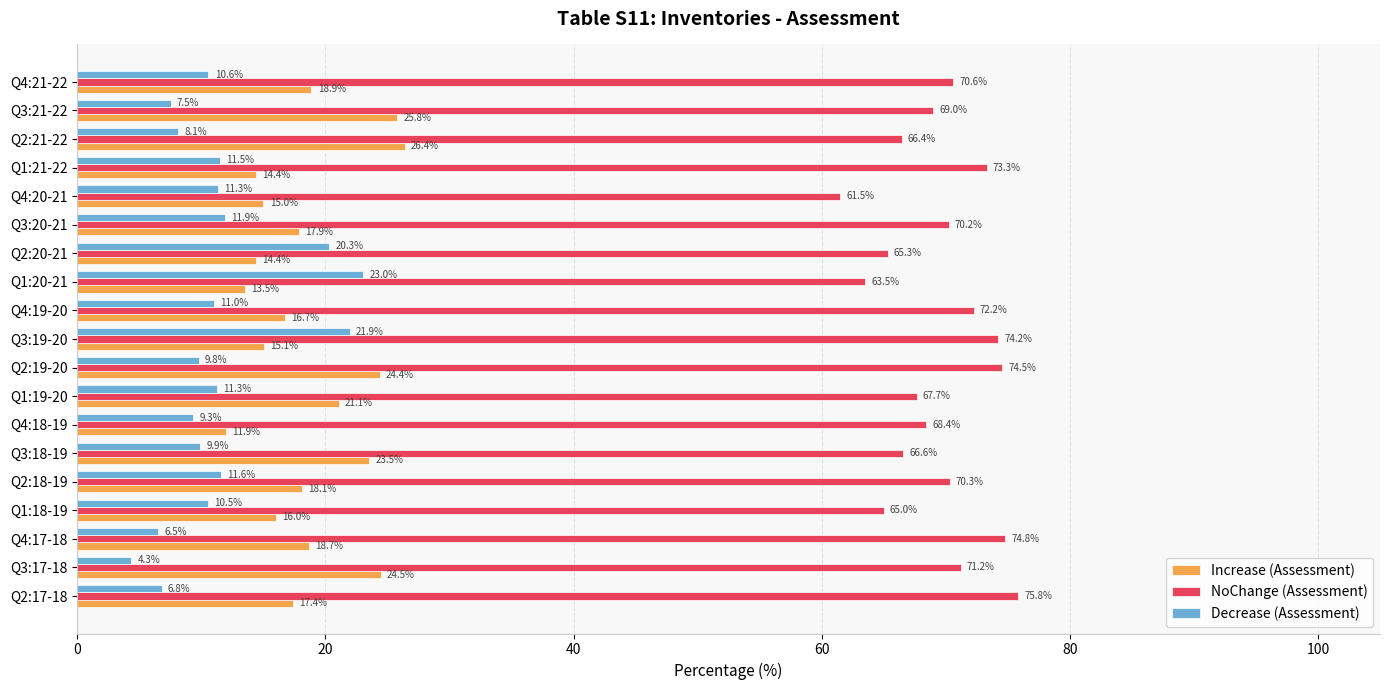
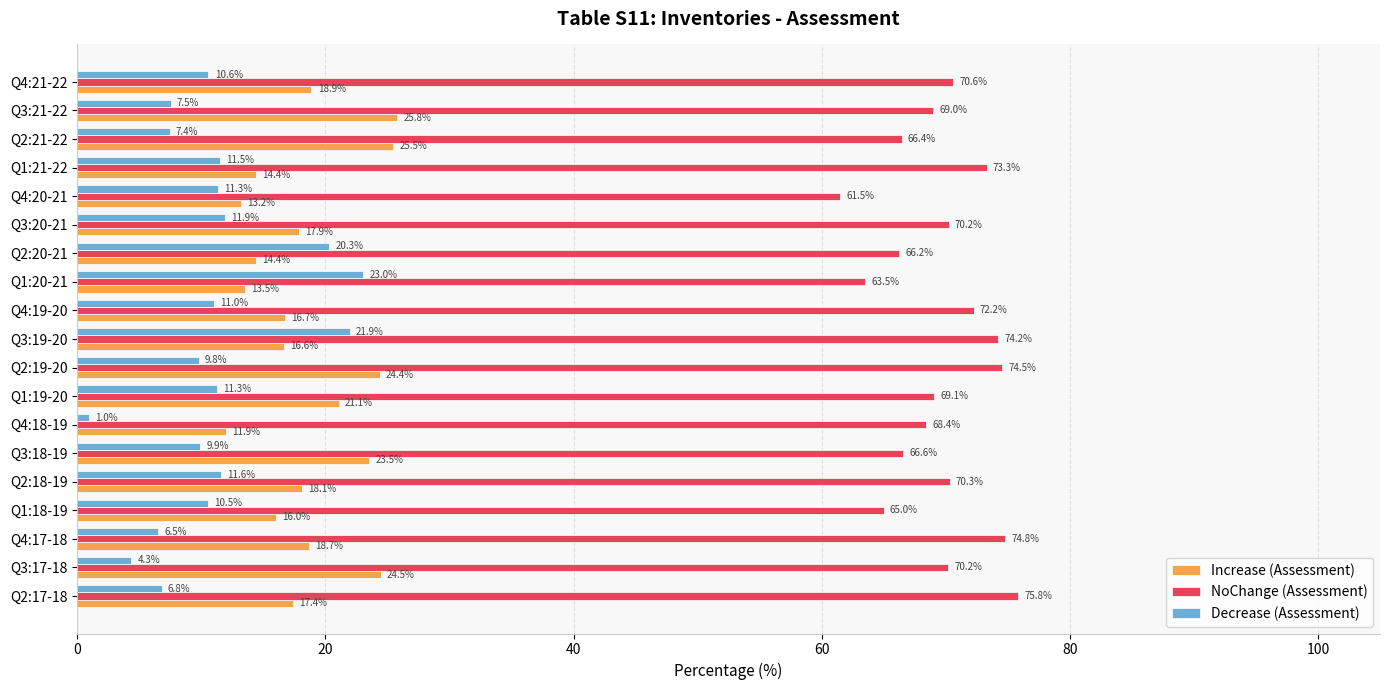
  {
    "Increase (Assessment)": {
      "Q4:21-22": "18.9%",
      "Q3:21-22": "25.8%",
-     "Q2:21-22": "26.4%",
+     "Q2:21-22": "25.5%",
      "Q1:21-22": "14.4%",
-     "Q4:20-21": "15.0%",
+     "Q4:20-21": "13.2%",
      "Q3:20-21": "17.9%",
      "Q2:20-21": "14.4%",
      "Q1:20-21": "13.5%",
      "Q4:19-20": "16.7%",
-     "Q3:19-20": "15.1%",
+     "Q3:19-20": "16.6%",
      "Q2:19-20": "24.4%",
      "Q1:19-20": "21.1%",
      "Q4:18-19": "11.9%",
      "Q3:18-19": "23.5%",
      "Q2:18-19": "18.1%",
      "Q1:18-19": "16.0%",
      "Q4:17-18": "18.7%",
      "Q3:17-18": "24.5%",
      "Q2:17-18": "17.4%"
    },
    "NoChange (Assessment)": {
      "Q4:21-22": "70.6%",
      "Q3:21-22": "69.0%",
      "Q2:21-22": "66.4%",
      "Q1:21-22": "73.3%",
      "Q4:20-21": "61.5%",
      "Q3:20-21": "70.2%",
-     "Q2:20-21": "65.3%",
+     "Q2:20-21": "66.2%",
      "Q1:20-21": "63.5%",
      "Q4:19-20": "72.2%",
      "Q3:19-20": "74.2%",
      "Q2:19-20": "74.5%",
-     "Q1:19-20": "67.7%",
+     "Q1:19-20": "69.1%",
      "Q4:18-19": "68.4%",
      "Q3:18-19": "66.6%",
      "Q2:18-19": "70.3%",
      "Q1:18-19": "65.0%",
      "Q4:17-18": "74.8%",
-     "Q3:17-18": "71.2%",
+     "Q3:17-18": "70.2%",
      "Q2:17-18": "75.8%"
    },
    "Decrease (Assessment)": {
      "Q4:21-22": "10.6%",
      "Q3:21-22": "7.5%",
-     "Q2:21-22": "8.1%",
+     "Q2:21-22": "7.4%",
      "Q1:21-22": "11.5%",
      "Q4:20-21": "11.3%",
      "Q3:20-21": "11.9%",
      "Q2:20-21": "20.3%",
      "Q1:20-21": "23.0%",
      "Q4:19-20": "11.0%",
      "Q3:19-20": "21.9%",
      "Q2:19-20": "9.8%",
      "Q1:19-20": "11.3%",
-     "Q4:18-19": "9.3%",
+     "Q4:18-19": "1.0%",
      "Q3:18-19": "9.9%",
      "Q2:18-19": "11.6%",
      "Q1:18-19": "10.5%",
      "Q4:17-18": "6.5%",
      "Q3:17-18": "4.3%",
      "Q2:17-18": "6.8%"
    }
  }
